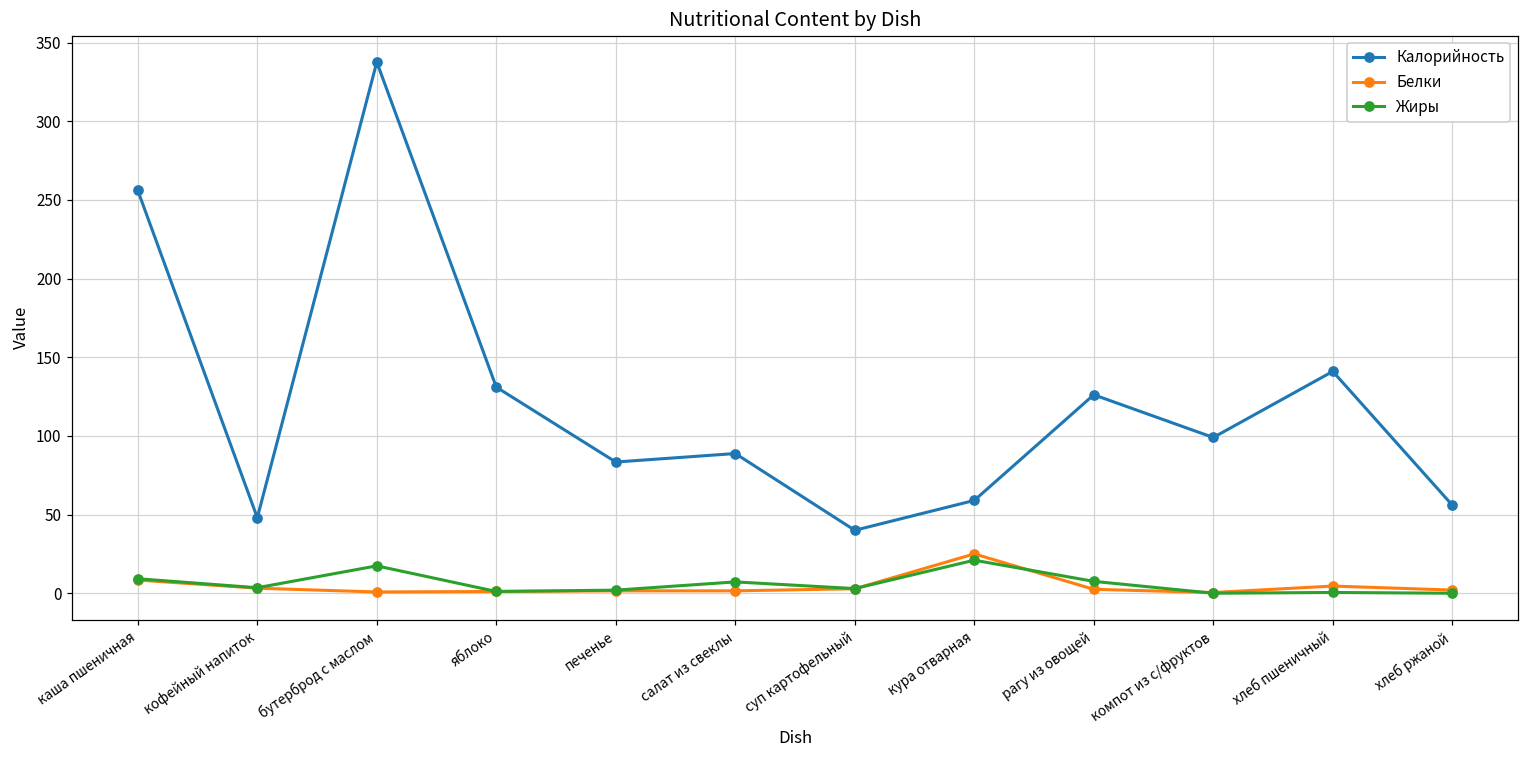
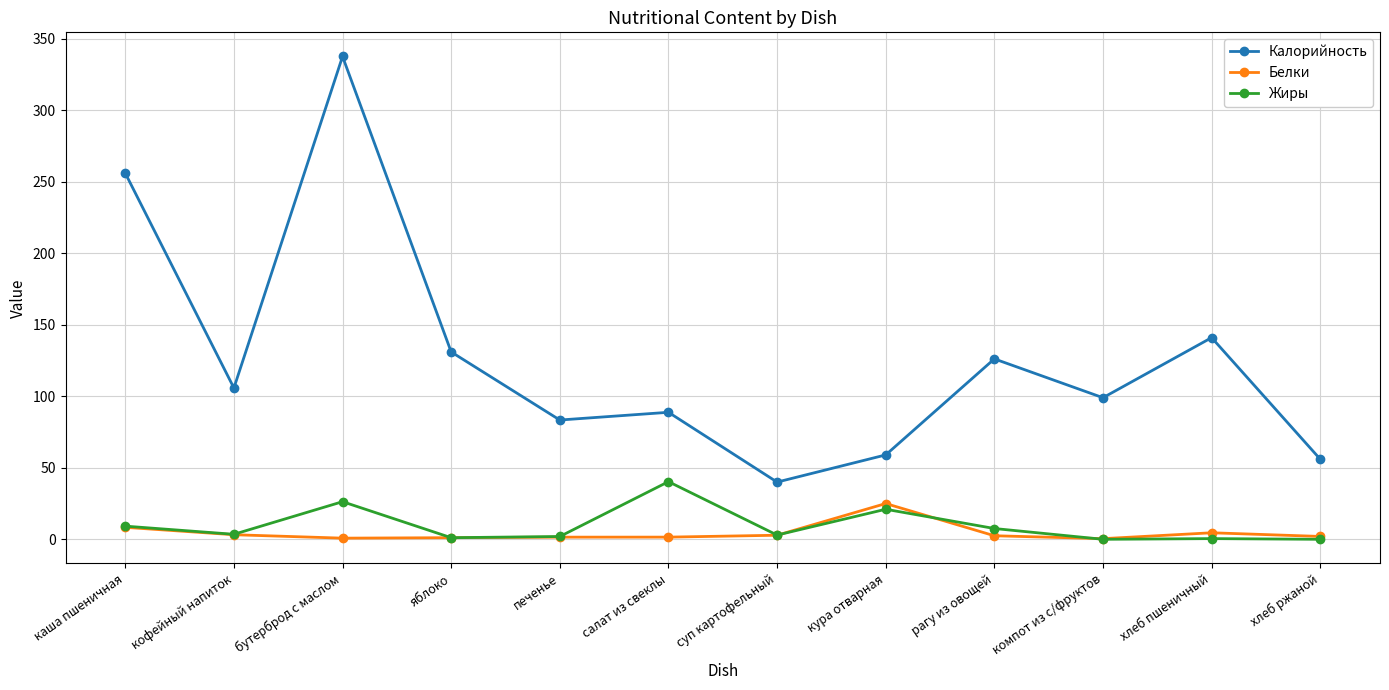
  {
    "Калорийность": {
      "каша пшеничная": 256,
-     "кофейный напиток": 48,
+     "кофейный напиток": 106,
      "бутерброд с маслом": 338,
      "яблоко": 131,
      "печенье": 83,
      "салат из свеклы": 89,
      "суп картофельный": 40,
      "кура отварная": 59,
      "рагу из овощей": 126,
      "компот из с/фруктов": 99,
      "хлеб пшеничный": 141,
      "хлеб ржаной": 56
    },
    "Белки": {
      "бутерброд с маслом": 1,
      "салат из свеклы": 2,
      "кура отварная": 25,
      "рагу из овощей": 2,
      "хлеб пшеничный": 5,
      "хлеб ржаной": 2
    },
    "Жиры": {
-     "бутерброд с маслом": 17,
-     "салат из свеклы": 7,
+     "бутерброд с маслом": 26,
+     "салат из свеклы": 40,
      "кура отварная": 21,
      "рагу из овощей": 8,
      "хлеб пшеничный": 0,
      "хлеб ржаной": 0
    }
  }
